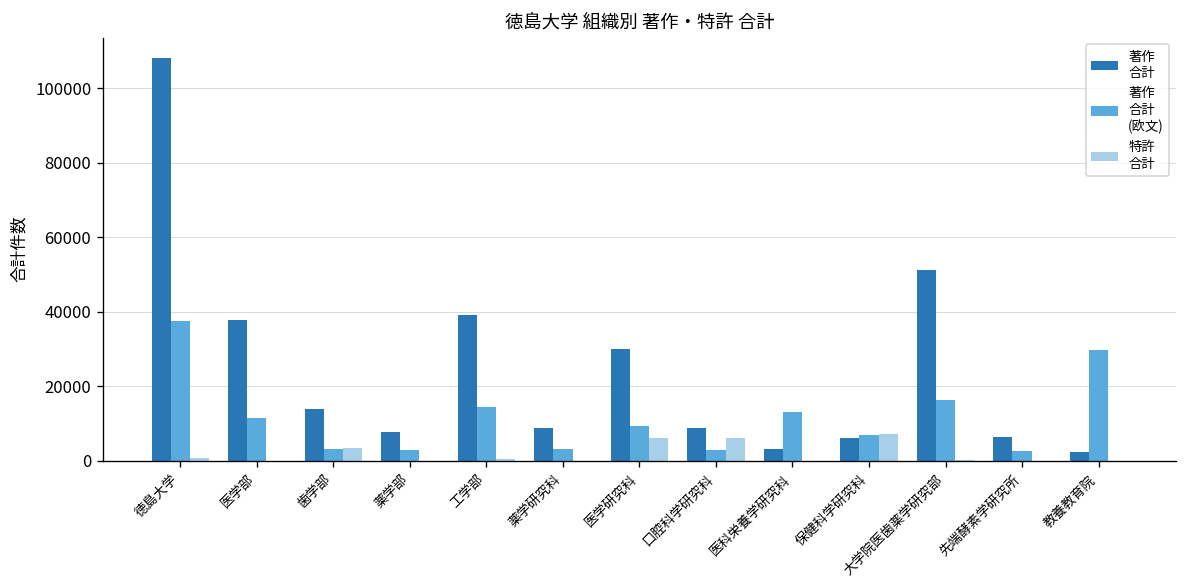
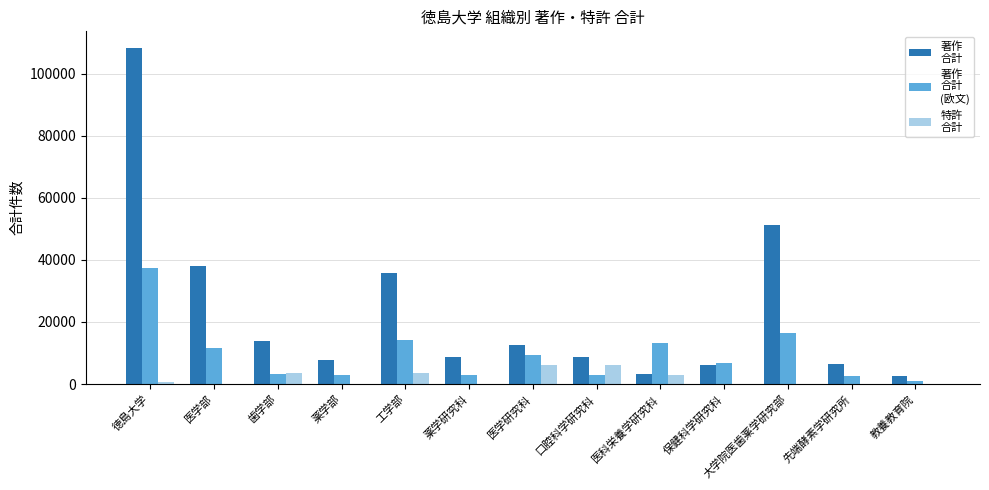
  {
    "著作 合計": {
      "徳島大学": 108000,
      "医学部": 38000,
      "歯学部": 14000,
      "薬学部": 8000,
-     "工学部": 39000,
+     "工学部": 36000,
      "薬学研究科": 9000,
-     "医学研究科": 30000,
+     "医学研究科": 13000,
      "口腔科学研究科": 9000,
      "医科栄養学研究科": 3000,
      "保健科学研究科": 6000,
      "大学院医歯薬学研究部": 51000,
      "先端酵素学研究所": 6000,
      "教養教育院": 2000
    },
    "著作 合計 (欧文)": {
      "徳島大学": 37000,
      "医学部": 12000,
      "歯学部": 3000,
      "薬学部": 3000,
      "工学部": 14000,
      "薬学研究科": 3000,
      "医学研究科": 9000,
      "口腔科学研究科": 3000,
      "医科栄養学研究科": 13000,
      "保健科学研究科": 7000,
      "大学院医歯薬学研究部": 16000,
      "先端酵素学研究所": 3000,
-     "教養教育院": 30000
+     "教養教育院": 1000
    },
    "特許 合計": {
      "歯学部": 3000,
-     "工学部": 0,
+     "工学部": 4000,
      "医学研究科": 6000,
      "口腔科学研究科": 6000,
-     "医科栄養学研究科": 0,
-     "保健科学研究科": 7000
+     "医科栄養学研究科": 3000,
+     "保健科学研究科": 0
    }
  }
